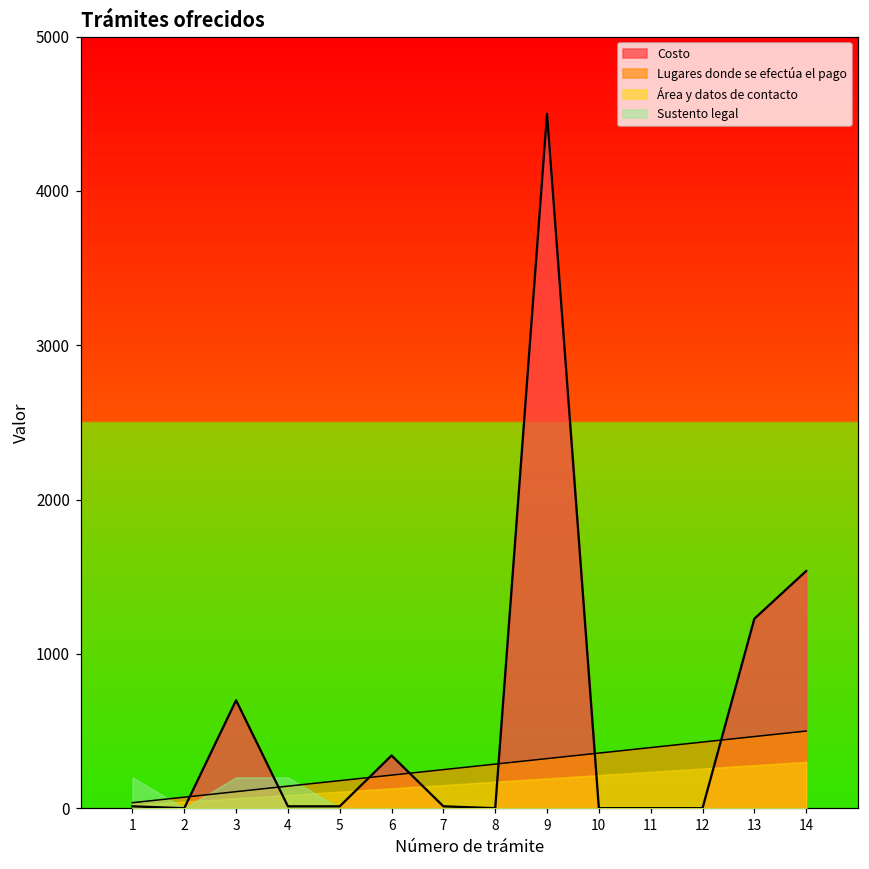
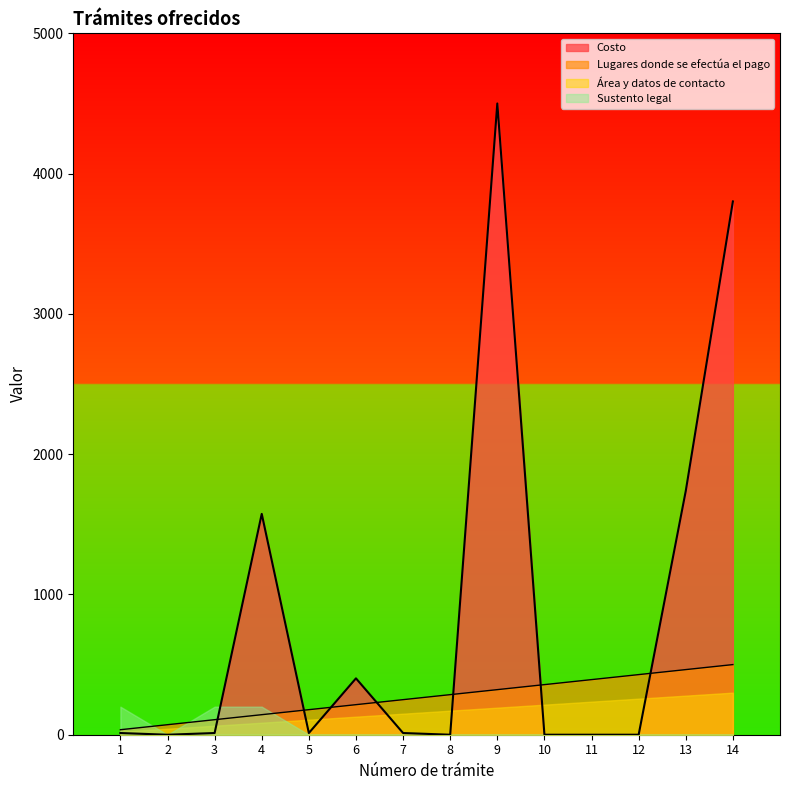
  {
    "Costo": {
-     "3": 700,
-     "4": 10,
-     "6": 340,
+     "3": 10,
+     "4": 1570,
+     "6": 400,
      "9": 4500,
-     "13": 1230,
-     "14": 1540
+     "13": 1740,
+     "14": 3800
    },
    "Sustento legal": {
      "1": 200,
      "3": 200,
      "4": 200,
      "6": 0,
      "9": 0,
      "13": 0,
      "14": 0
    }
  }
